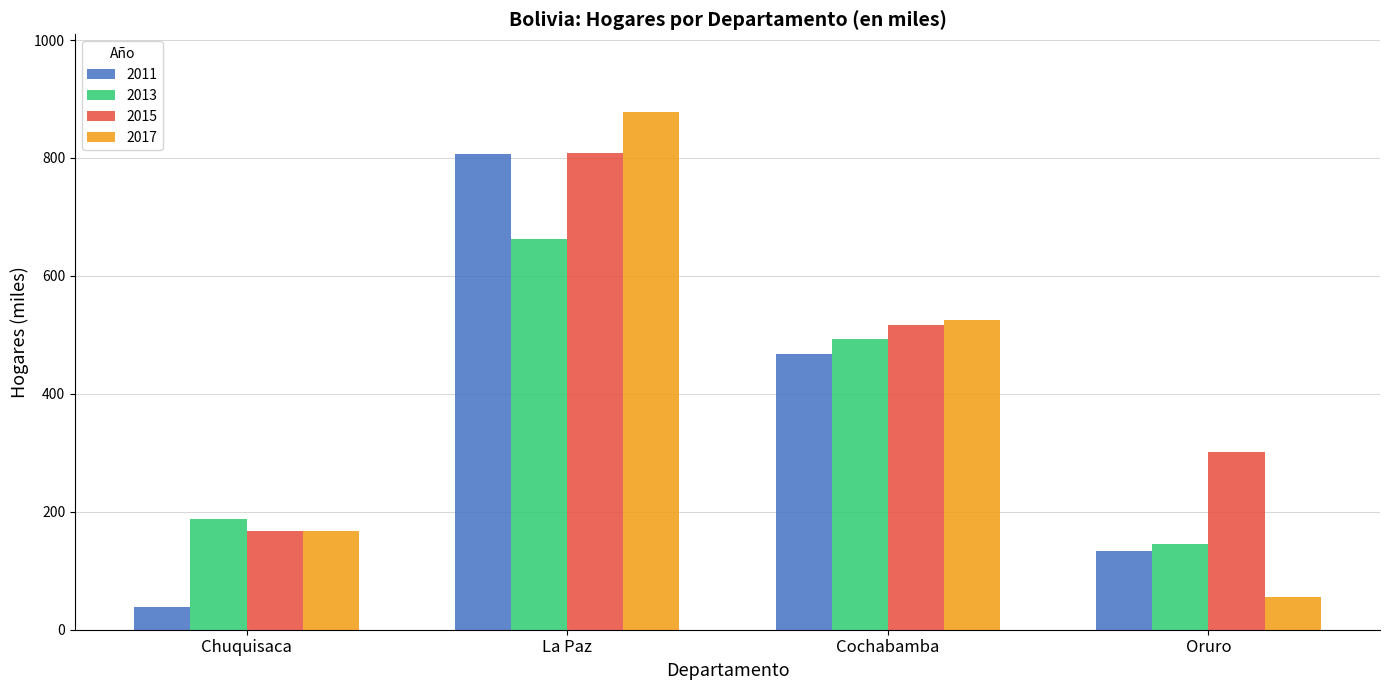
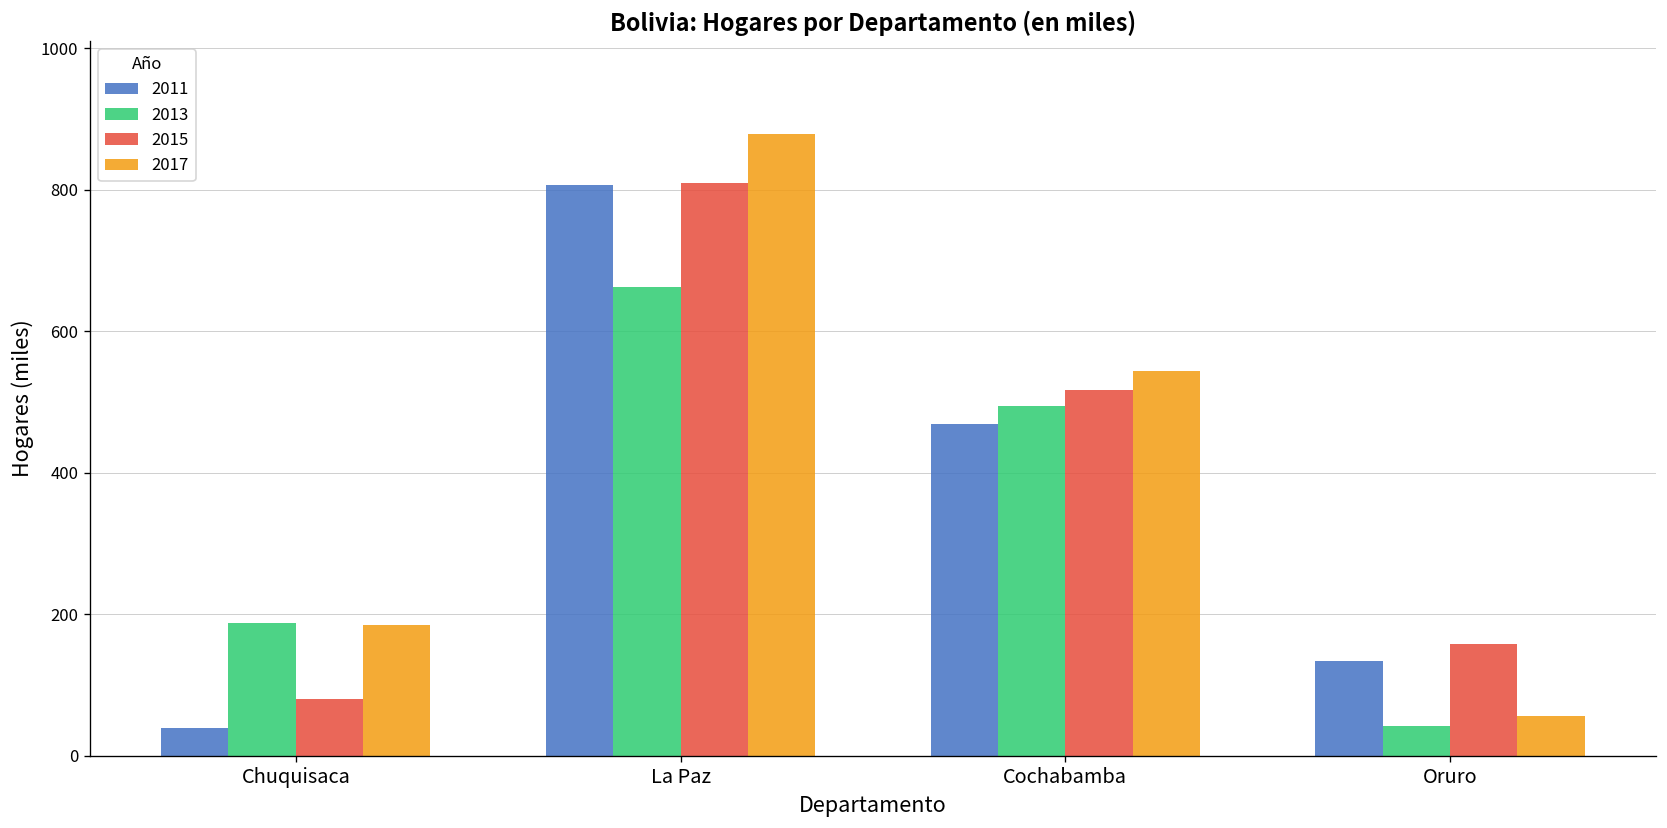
  {
    "2011": {
      "Chuquisaca": 40,
      "La Paz": 810,
      "Cochabamba": 470,
      "Oruro": 130
    },
    "2013": {
      "Chuquisaca": 190,
      "La Paz": 660,
      "Cochabamba": 490,
-     "Oruro": 150
+     "Oruro": 40
    },
    "2015": {
-     "Chuquisaca": 170,
+     "Chuquisaca": 80,
      "La Paz": 810,
      "Cochabamba": 520,
-     "Oruro": 300
+     "Oruro": 160
    },
    "2017": {
-     "Chuquisaca": 170,
+     "Chuquisaca": 190,
      "La Paz": 880,
-     "Cochabamba": 520,
+     "Cochabamba": 540,
      "Oruro": 60
    }
  }
